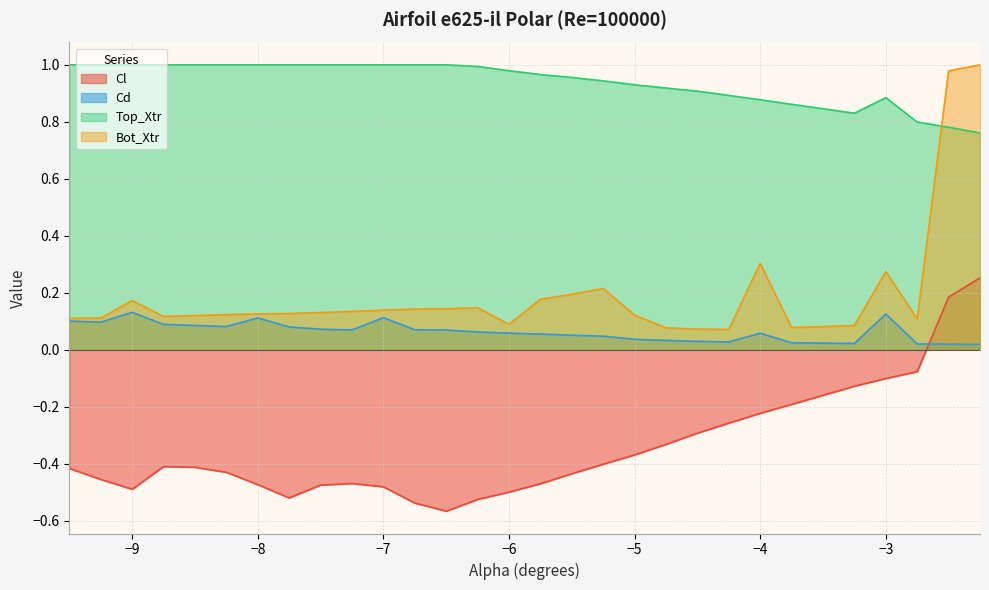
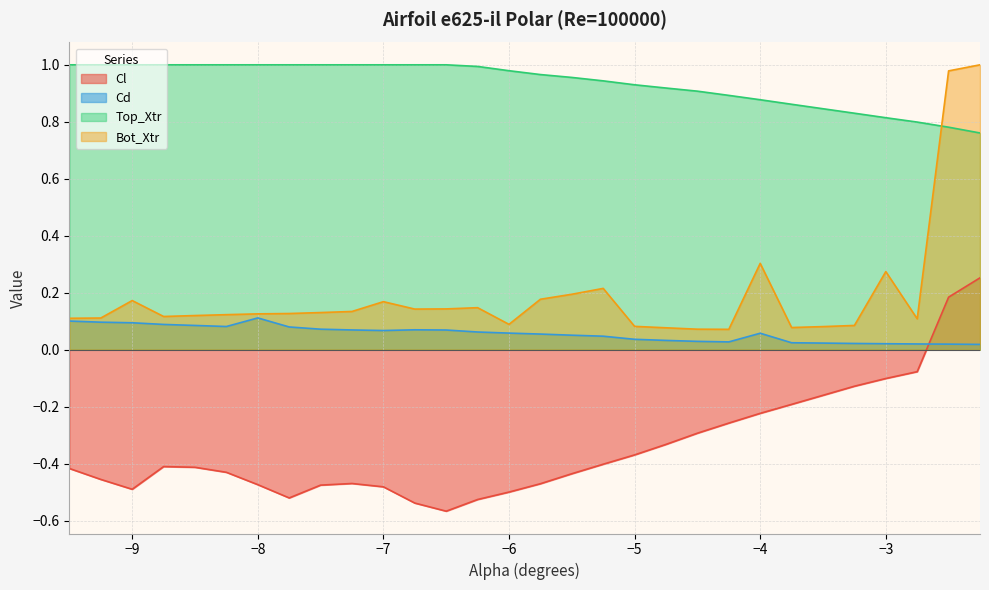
  {
    "Cd": {
-     "−9": 0.13,
+     "−9": 0.09,
      "−8": 0.11,
-     "−7": 0.11,
+     "−7": 0.07,
      "−6": 0.06,
      "−5": 0.04,
      "−4": 0.06,
-     "−3": 0.13
+     "−3": 0.02
    },
    "Top_Xtr": {
      "−8": 1.00,
      "−7": 1.00,
      "−6": 0.98,
      "−5": 0.93,
      "−4": 0.88,
-     "−3": 0.88
+     "−3": 0.81
    },
    "Bot_Xtr": {
      "−9": 0.17,
      "−8": 0.13,
-     "−7": 0.14,
+     "−7": 0.17,
      "−6": 0.09,
-     "−5": 0.12,
+     "−5": 0.08,
      "−4": 0.30,
      "−3": 0.27
    }
  }
